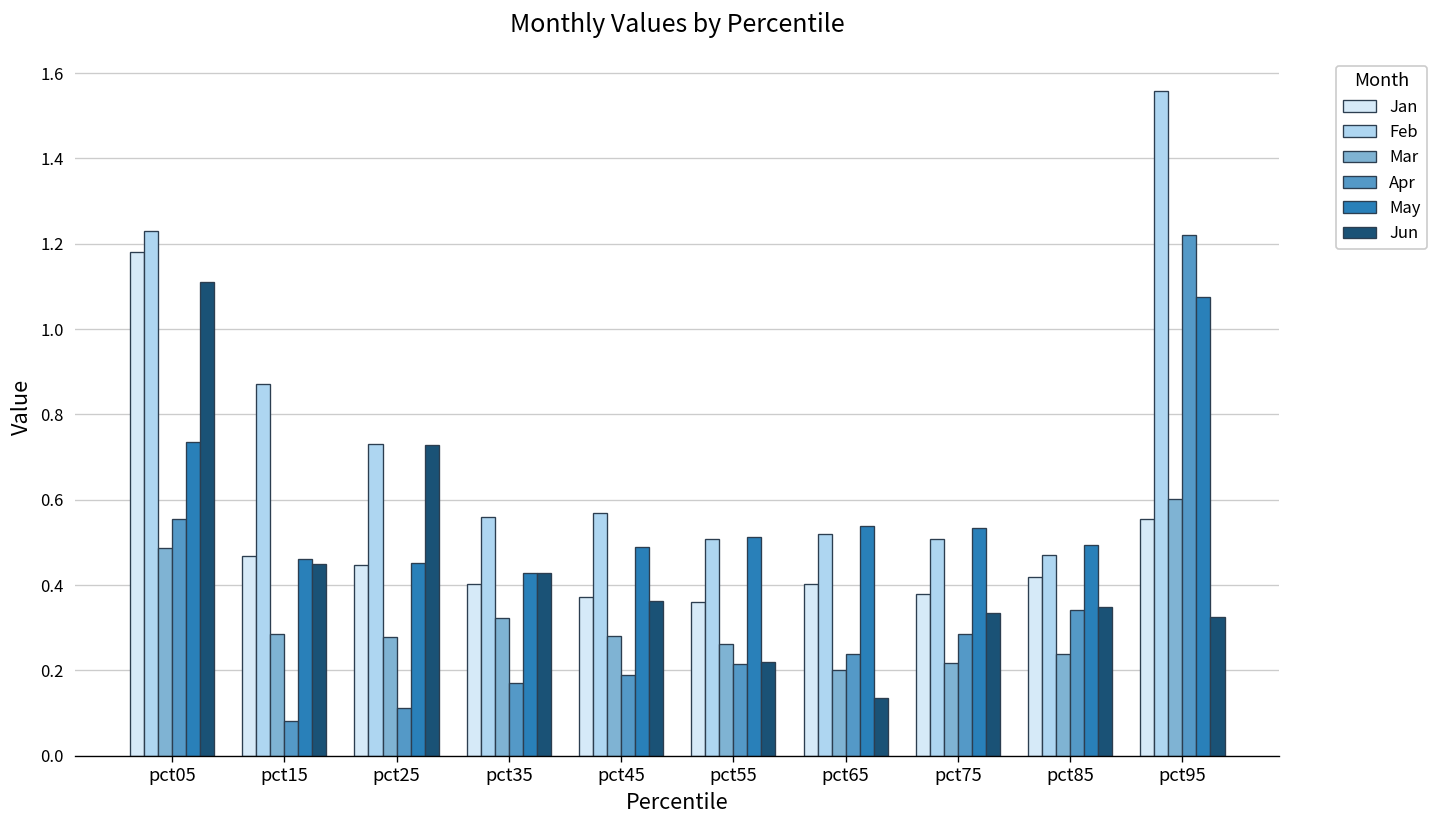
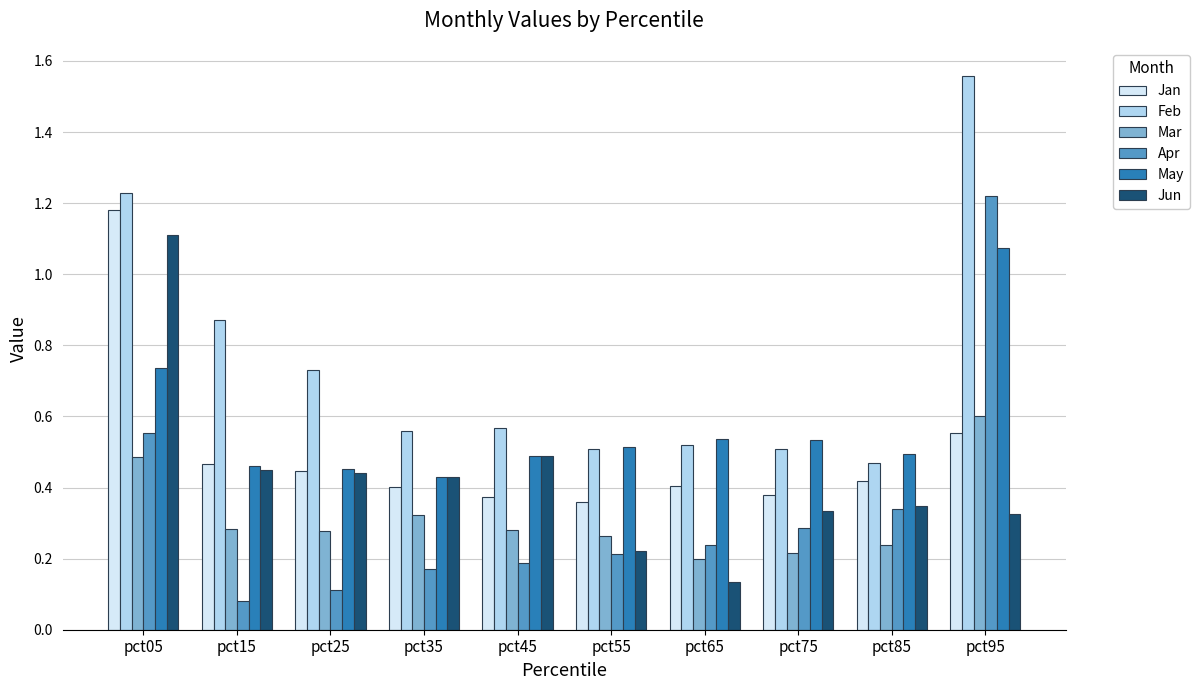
  {
    "Jun": {
      "pct05": 1.11,
      "pct15": 0.45,
-     "pct25": 0.73,
+     "pct25": 0.44,
      "pct35": 0.43,
-     "pct45": 0.36,
+     "pct45": 0.49,
      "pct55": 0.22,
      "pct65": 0.13,
      "pct75": 0.34,
      "pct85": 0.35,
      "pct95": 0.33
    }
  }
